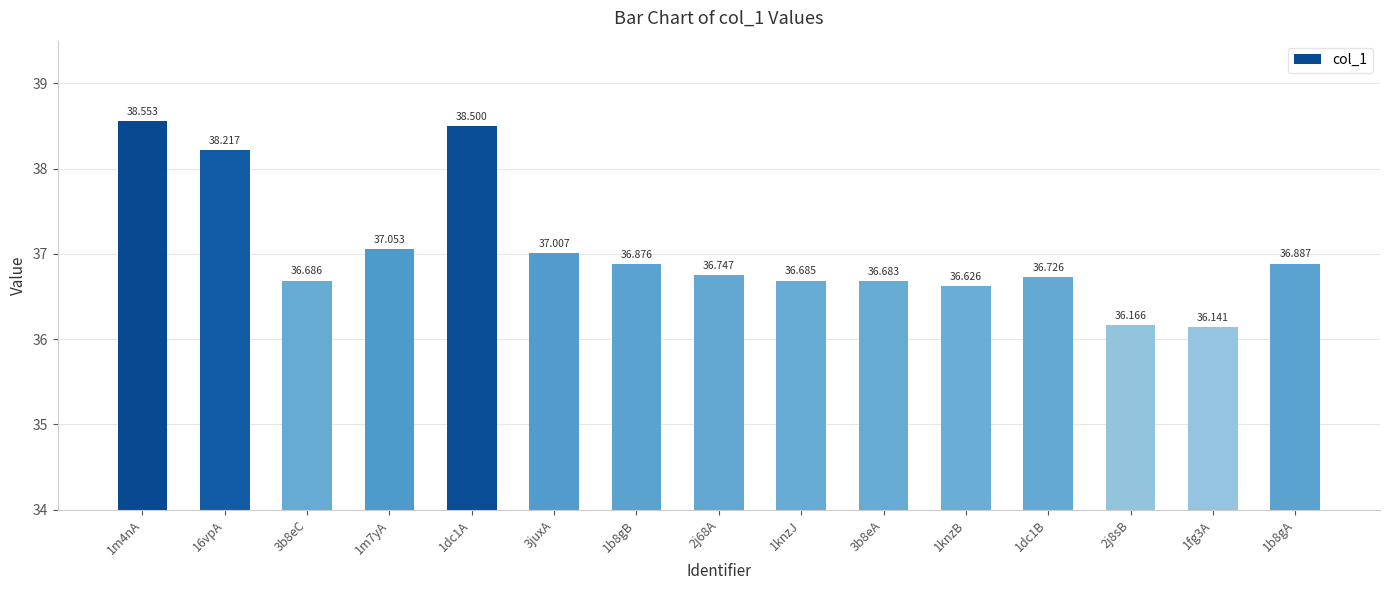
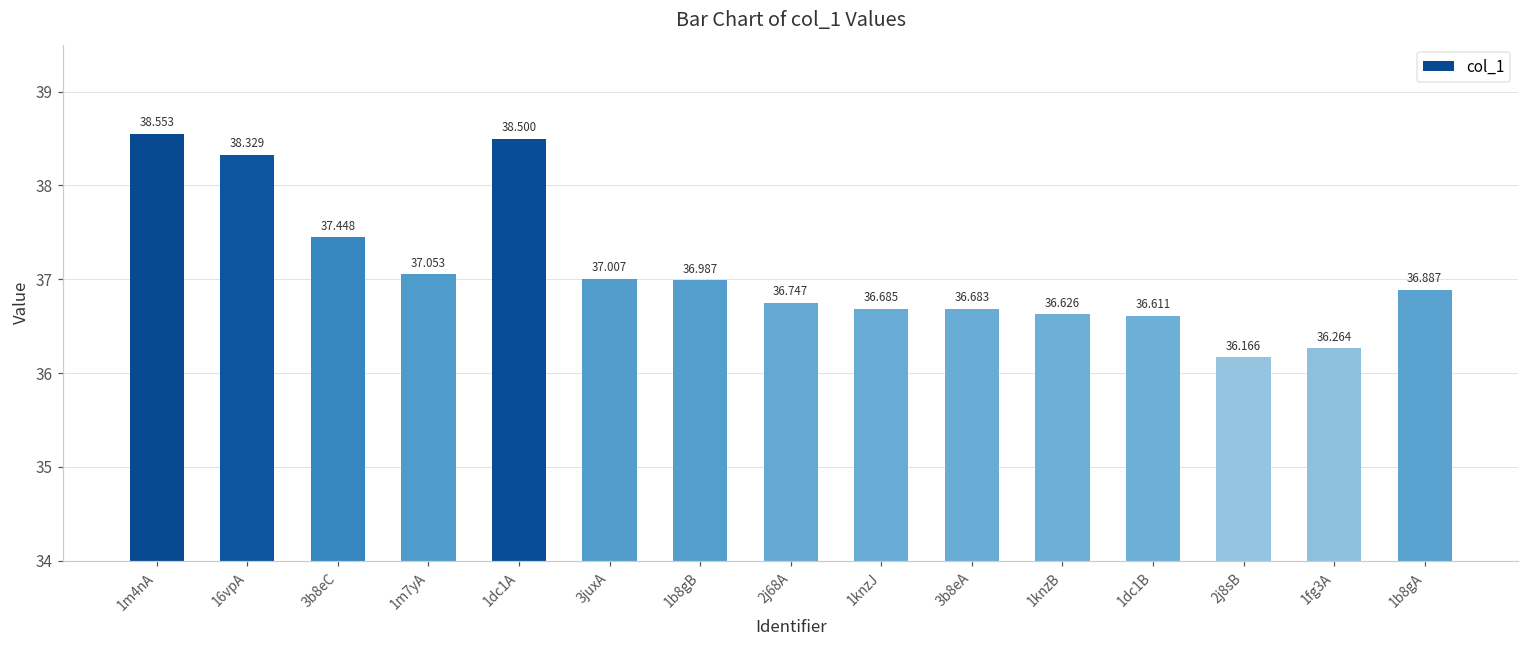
  {
    "1m4nA": 38.553,
-   "16vpA": 38.217,
-   "3b8eC": 36.686,
+   "16vpA": 38.329,
+   "3b8eC": 37.448,
    "1m7yA": 37.053,
    "1dc1A": 38.500,
    "3juxA": 37.007,
-   "1b8gB": 36.876,
+   "1b8gB": 36.987,
    "2j68A": 36.747,
    "1knzJ": 36.685,
    "3b8eA": 36.683,
    "1knzB": 36.626,
-   "1dc1B": 36.726,
+   "1dc1B": 36.611,
    "2j8sB": 36.166,
-   "1fg3A": 36.141,
+   "1fg3A": 36.264,
    "1b8gA": 36.887
  }
